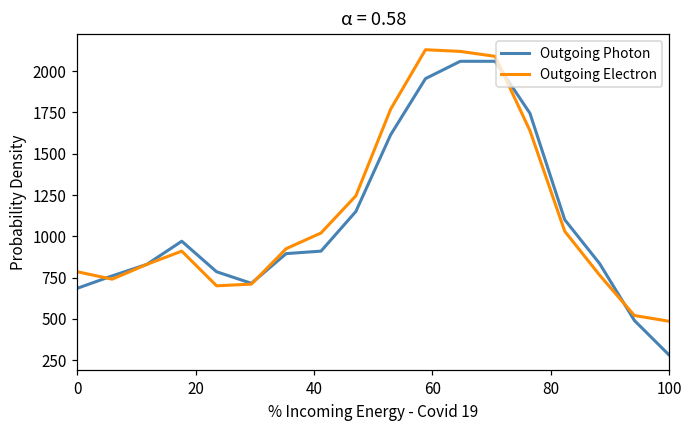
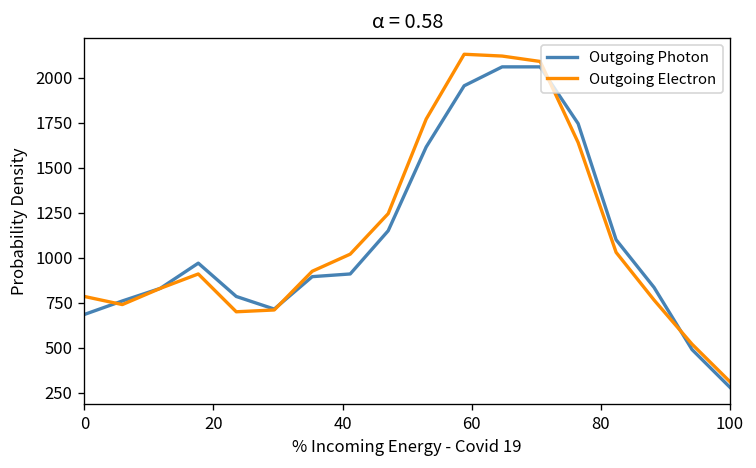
  {
    "Outgoing Photon": {
      "0": 690,
      "100": 280
    },
    "Outgoing Electron": {
      "0": 790,
-     "100": 490
+     "100": 310
    }
  }
